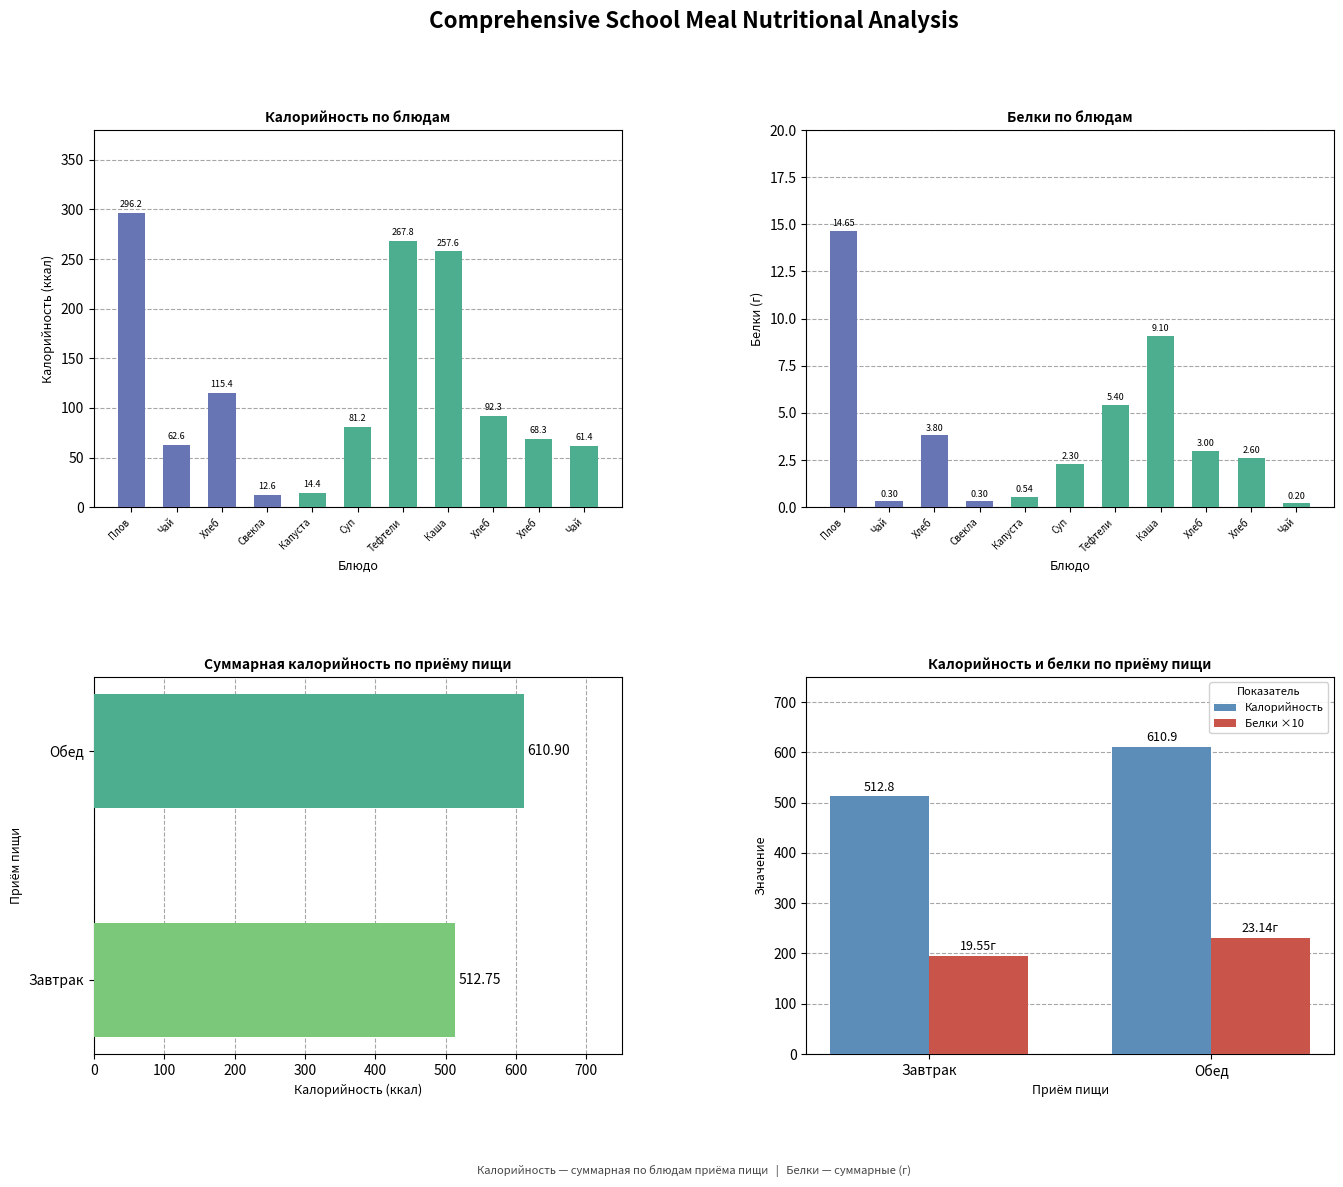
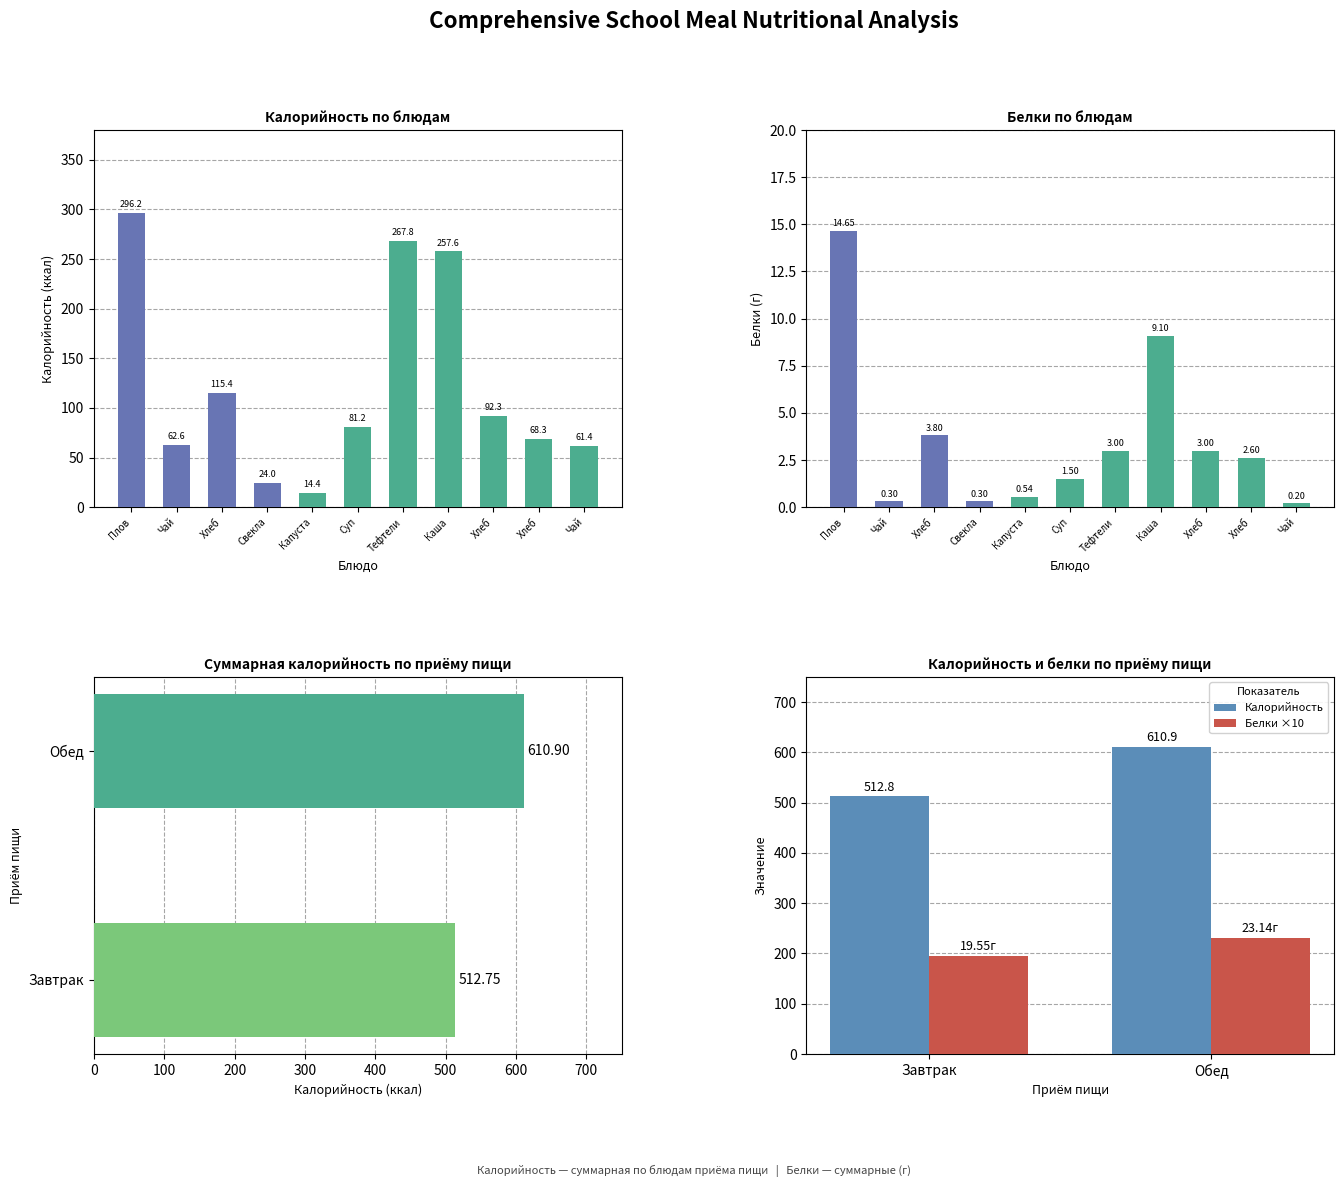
  {
    "Калорийность по блюдам": {
      "Плов": 296.2,
-     "Свекла": 12.6,
+     "Свекла": 24.0,
      "Капуста": 14.4,
      "Суп": 81.2,
      "Тефтели": 267.8,
      "Каша": 257.6
    },
    "Белки по блюдам": {
      "Плов": 14.65,
      "Свекла": 0.30,
      "Капуста": 0.54,
-     "Суп": 2.30,
-     "Тефтели": 5.40,
+     "Суп": 1.50,
+     "Тефтели": 3.00,
      "Каша": 9.10
    },
    "Суммарная калорийность по приёму пищи": {
      "Обед": 610.90,
      "Завтрак": 512.75
    },
    "Калорийность и белки по приёму пищи": {
      "Калорийность": {
        "Завтрак": 512.8,
        "Обед": 610.9
      }
    }
  }
